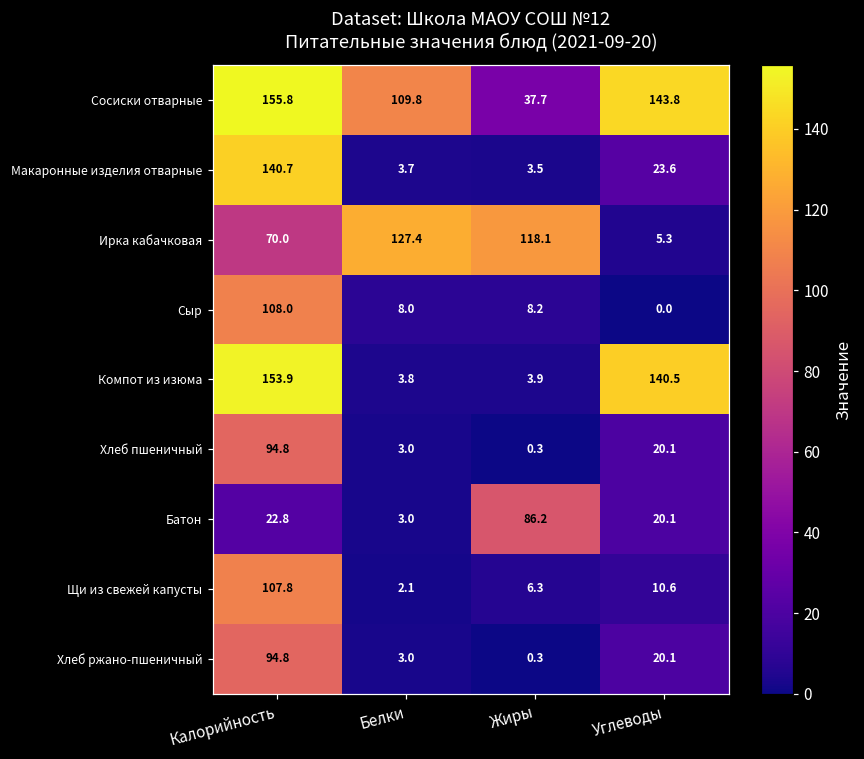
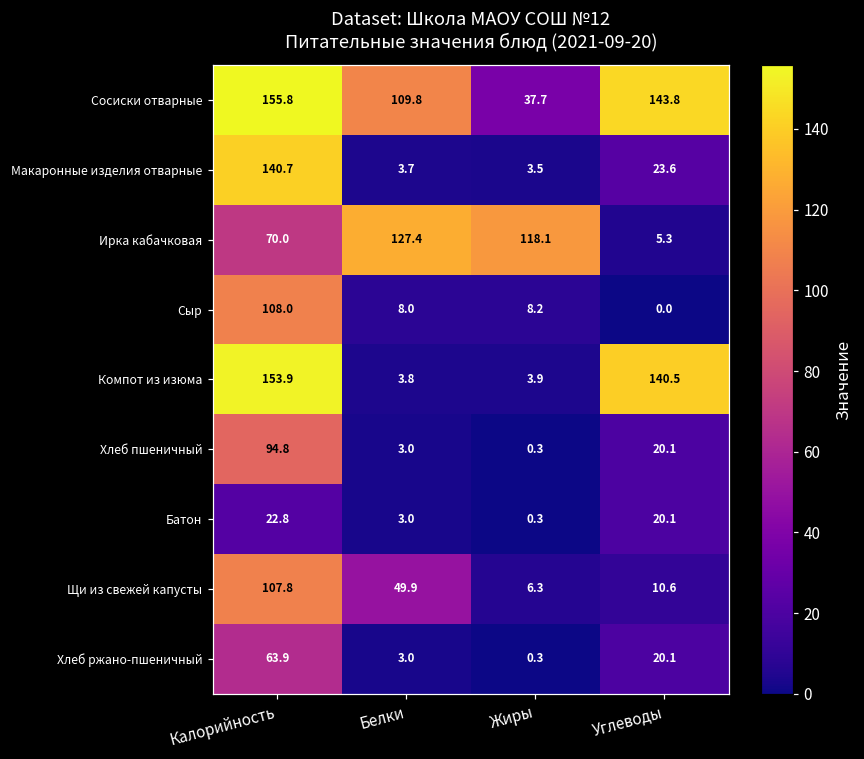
  {
    "Сосиски отварные": {
      "Калорийность": 155.8,
      "Белки": 109.8,
      "Жиры": 37.7,
      "Углеводы": 143.8
    },
    "Макаронные изделия отварные": {
      "Калорийность": 140.7,
      "Белки": 3.7,
      "Жиры": 3.5,
      "Углеводы": 23.6
    },
    "Ирка кабачковая": {
      "Калорийность": 70.0,
      "Белки": 127.4,
      "Жиры": 118.1,
      "Углеводы": 5.3
    },
    "Сыр": {
      "Калорийность": 108.0,
      "Белки": 8.0,
      "Жиры": 8.2,
      "Углеводы": 0.0
    },
    "Компот из изюма": {
      "Калорийность": 153.9,
      "Белки": 3.8,
      "Жиры": 3.9,
      "Углеводы": 140.5
    },
    "Хлеб пшеничный": {
      "Калорийность": 94.8,
      "Белки": 3.0,
      "Жиры": 0.3,
      "Углеводы": 20.1
    },
    "Батон": {
      "Калорийность": 22.8,
      "Белки": 3.0,
-     "Жиры": 86.2,
+     "Жиры": 0.3,
      "Углеводы": 20.1
    },
    "Щи из свежей капусты": {
      "Калорийность": 107.8,
-     "Белки": 2.1,
+     "Белки": 49.9,
      "Жиры": 6.3,
      "Углеводы": 10.6
    },
    "Хлеб ржано-пшеничный": {
-     "Калорийность": 94.8,
+     "Калорийность": 63.9,
      "Белки": 3.0,
      "Жиры": 0.3,
      "Углеводы": 20.1
    }
  }
